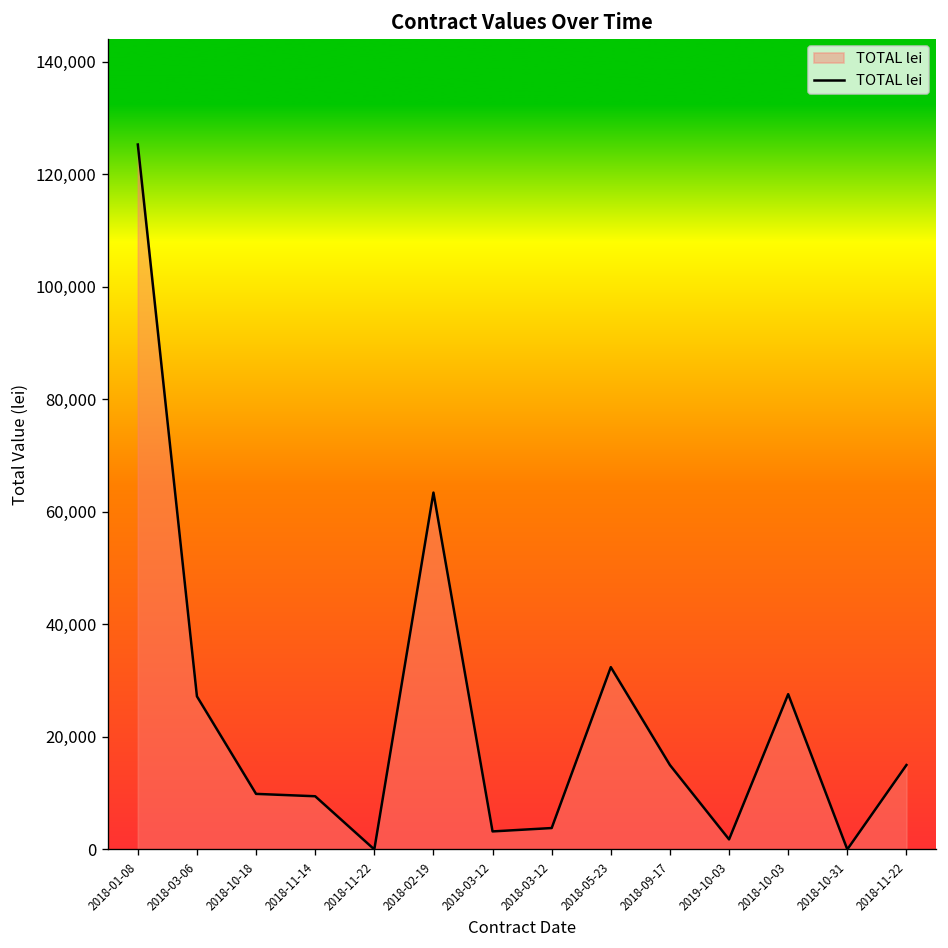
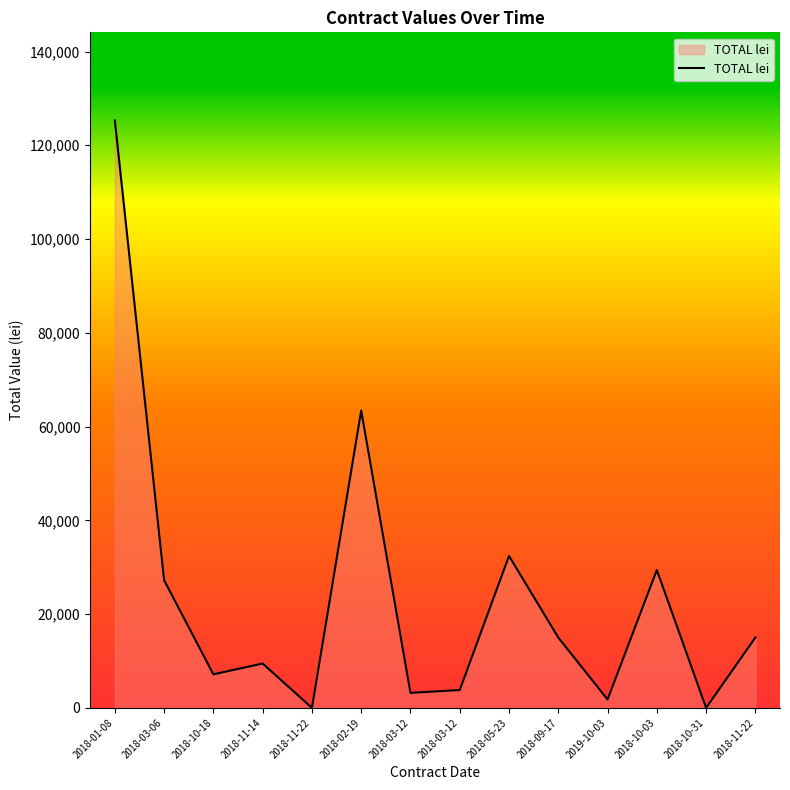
  {
    "2018-01-08": "125,000",
    "2018-03-06": "27,000",
-   "2018-10-18": "10,000",
+   "2018-10-18": "7,000",
    "2018-11-14": "9,000",
    "2018-02-19": "63,000",
    "2018-05-23": "32,000",
    "2018-09-17": "15,000",
    "2019-10-03": "2,000",
-   "2018-10-03": "28,000",
+   "2018-10-03": "29,000",
    "2018-10-31": "0"
  }
